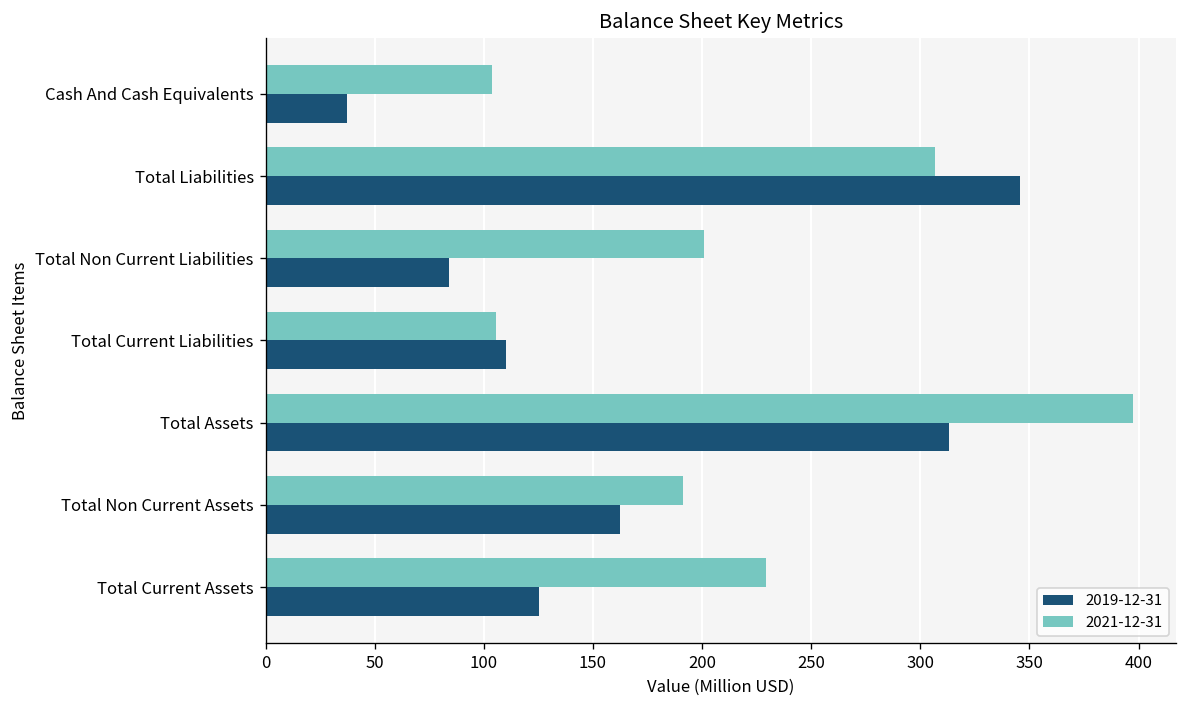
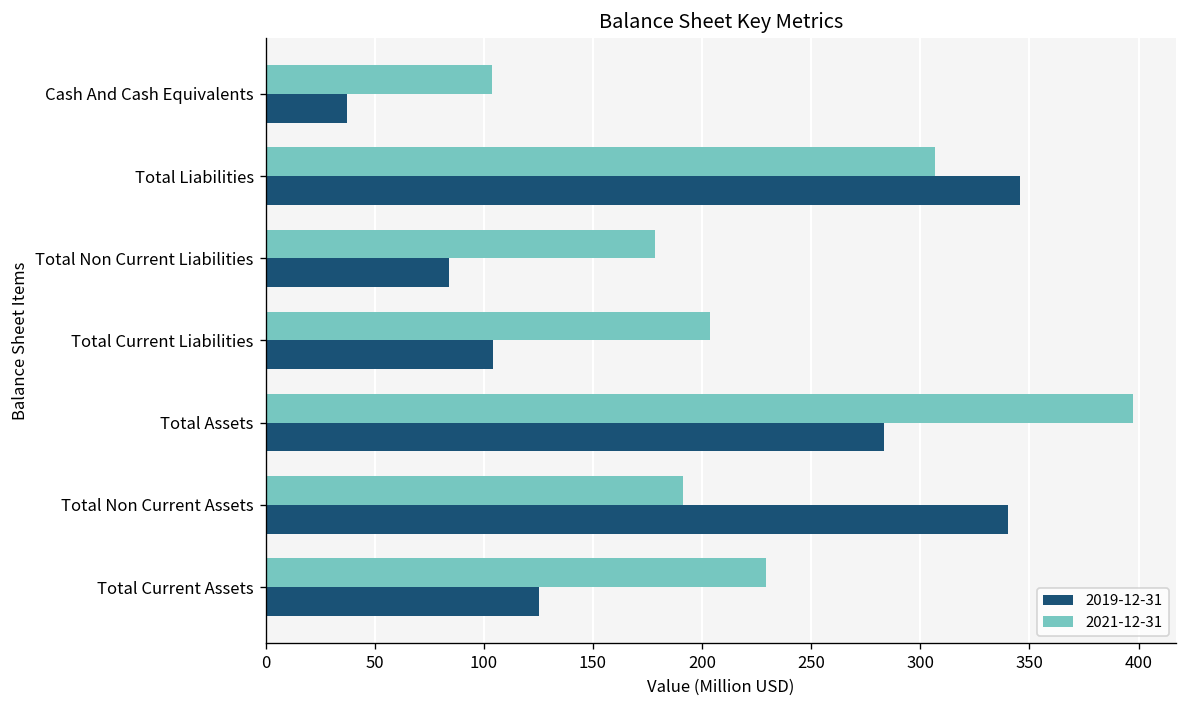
  {
    "2019-12-31": {
      "Cash And Cash Equivalents": 37,
      "Total Liabilities": 345,
      "Total Non Current Liabilities": 84,
-     "Total Current Liabilities": 110,
-     "Total Assets": 313,
-     "Total Non Current Assets": 162,
+     "Total Current Liabilities": 104,
+     "Total Assets": 284,
+     "Total Non Current Assets": 340,
      "Total Current Assets": 125
    },
    "2021-12-31": {
      "Cash And Cash Equivalents": 104,
      "Total Liabilities": 307,
-     "Total Non Current Liabilities": 201,
-     "Total Current Liabilities": 106,
+     "Total Non Current Liabilities": 178,
+     "Total Current Liabilities": 204,
      "Total Assets": 397,
      "Total Non Current Assets": 191,
      "Total Current Assets": 229
    }
  }
